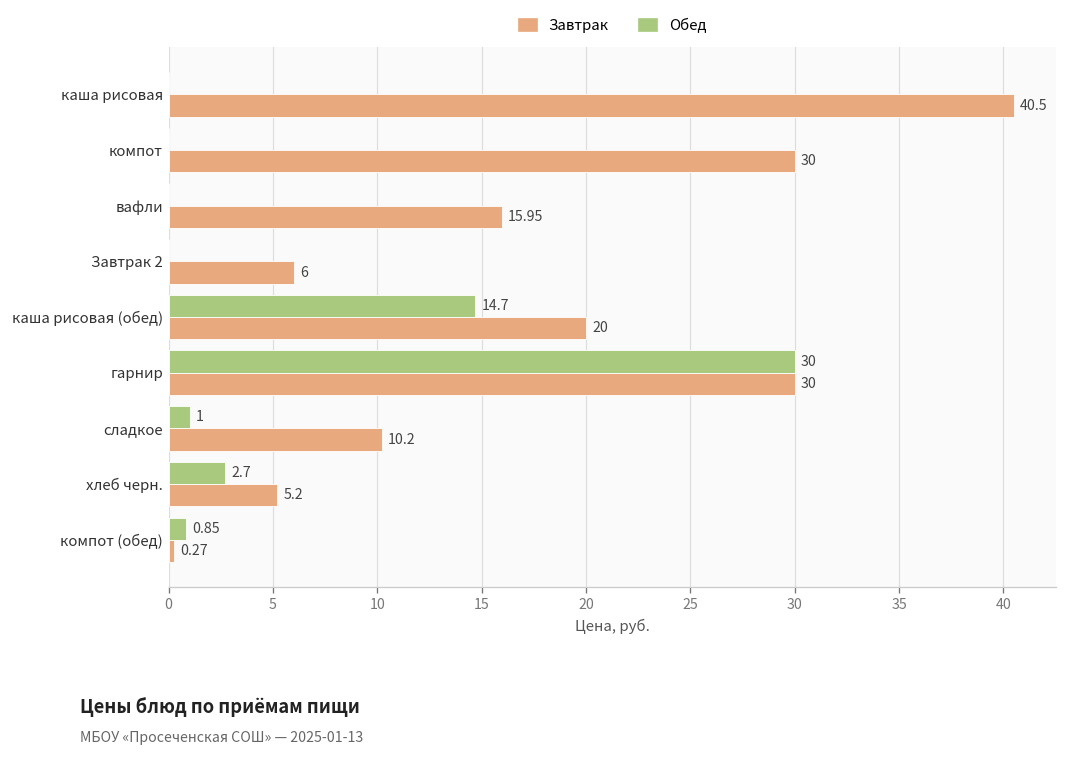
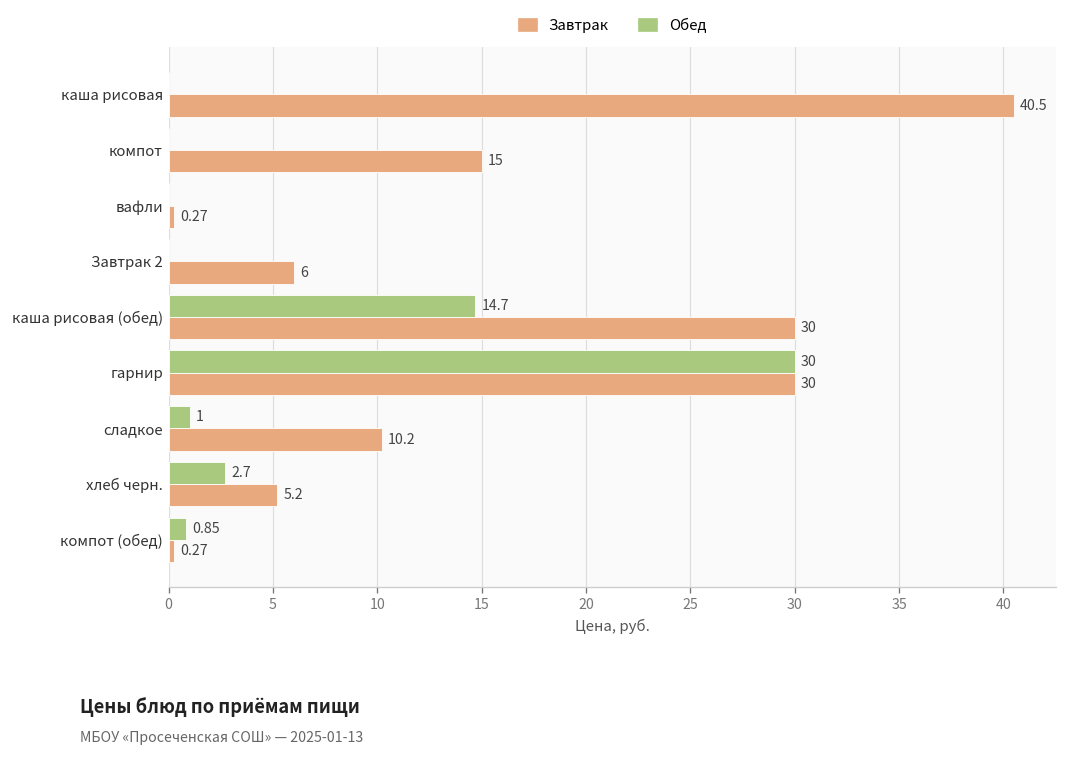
  {
    "Завтрак": {
      "каша рисовая": 40.5,
-     "компот": 30,
-     "вафли": 15.95,
+     "компот": 15,
+     "вафли": 0.27,
      "Завтрак 2": 6,
-     "каша рисовая (обед)": 20,
+     "каша рисовая (обед)": 30,
      "гарнир": 30,
      "сладкое": 10.2,
      "хлеб черн.": 5.2,
      "компот (обед)": 0.27
    },
    "Обед": {
      "каша рисовая (обед)": 14.7,
      "гарнир": 30,
      "сладкое": 1,
      "хлеб черн.": 2.7,
      "компот (обед)": 0.85
    }
  }
